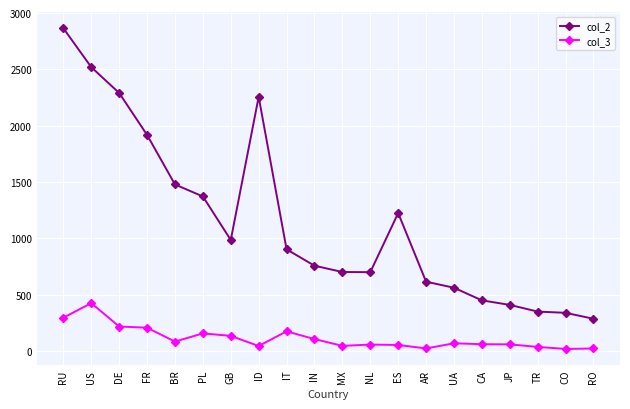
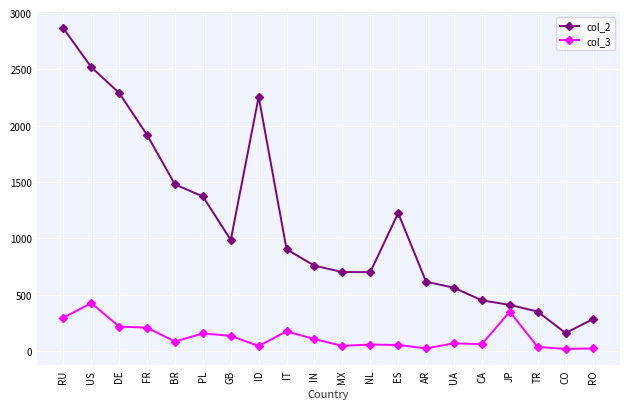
  {
    "col_2": {
      "RU": 2870,
      "US": 2520,
      "DE": 2290,
      "FR": 1920,
      "BR": 1480,
      "PL": 1370,
      "GB": 990,
      "ID": 2260,
      "IT": 900,
      "IN": 760,
      "MX": 700,
      "NL": 700,
      "ES": 1220,
      "AR": 620,
      "UA": 560,
      "CA": 450,
      "JP": 410,
      "TR": 350,
-     "CO": 340,
+     "CO": 160,
      "RO": 290
    },
    "col_3": {
      "RU": 300,
      "US": 430,
      "DE": 220,
      "FR": 210,
      "BR": 80,
      "PL": 160,
      "GB": 130,
      "ID": 40,
      "IT": 170,
      "IN": 110,
      "MX": 50,
      "NL": 60,
      "ES": 50,
      "AR": 20,
      "UA": 70,
      "CA": 60,
-     "JP": 60,
+     "JP": 350,
      "TR": 40,
      "CO": 20,
      "RO": 20
    }
  }
